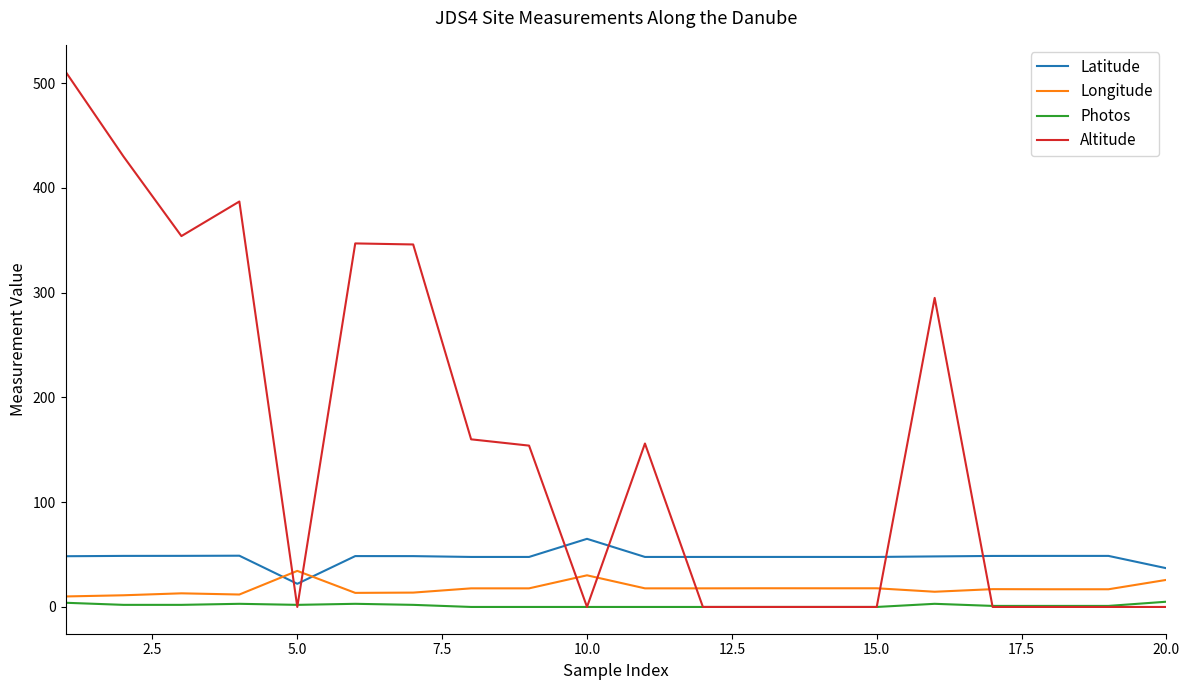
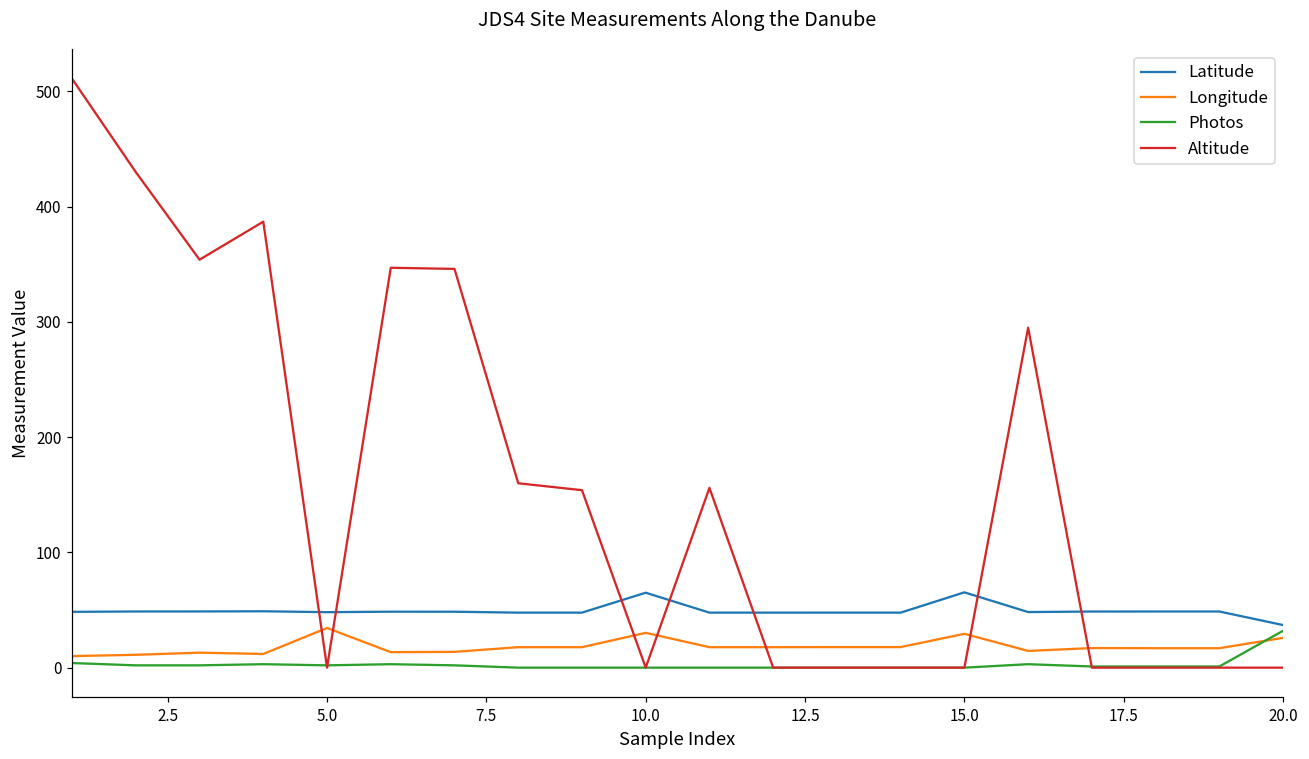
  {
    "Latitude": {
-     "5.0": 22,
+     "5.0": 48,
      "10.0": 65,
-     "15.0": 48,
+     "15.0": 65,
      "20.0": 37
    },
    "Longitude": {
      "5.0": 34,
      "10.0": 30,
-     "15.0": 18,
+     "15.0": 29,
      "20.0": 26
    },
    "Photos": {
-     "20.0": 5
+     "20.0": 32
    },
    "Altitude": {
      "20.0": 0
    }
  }
